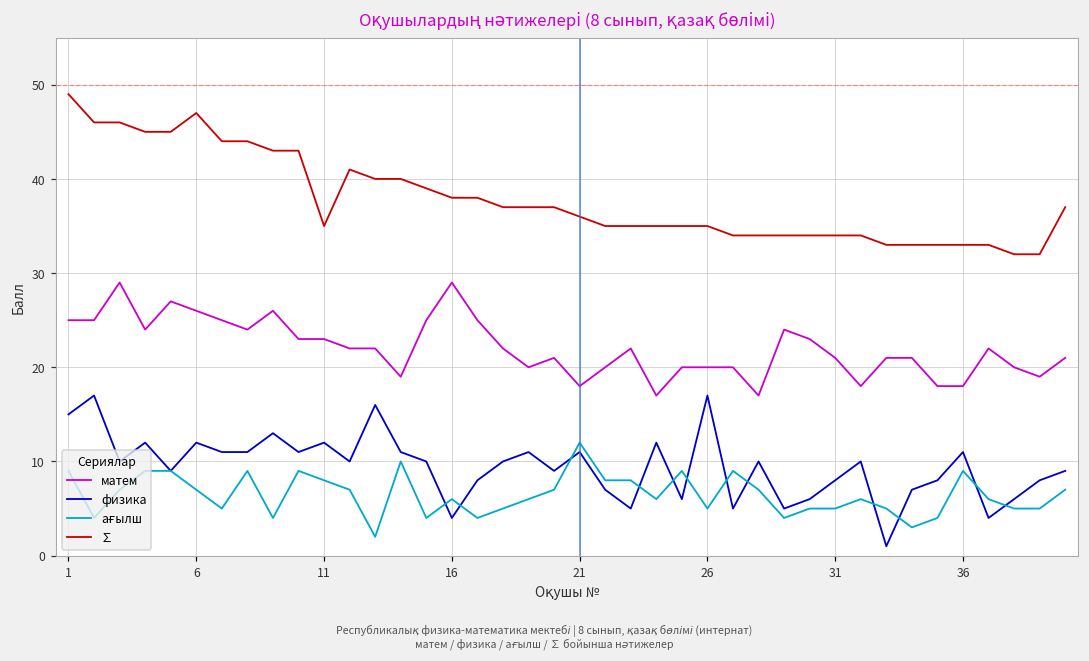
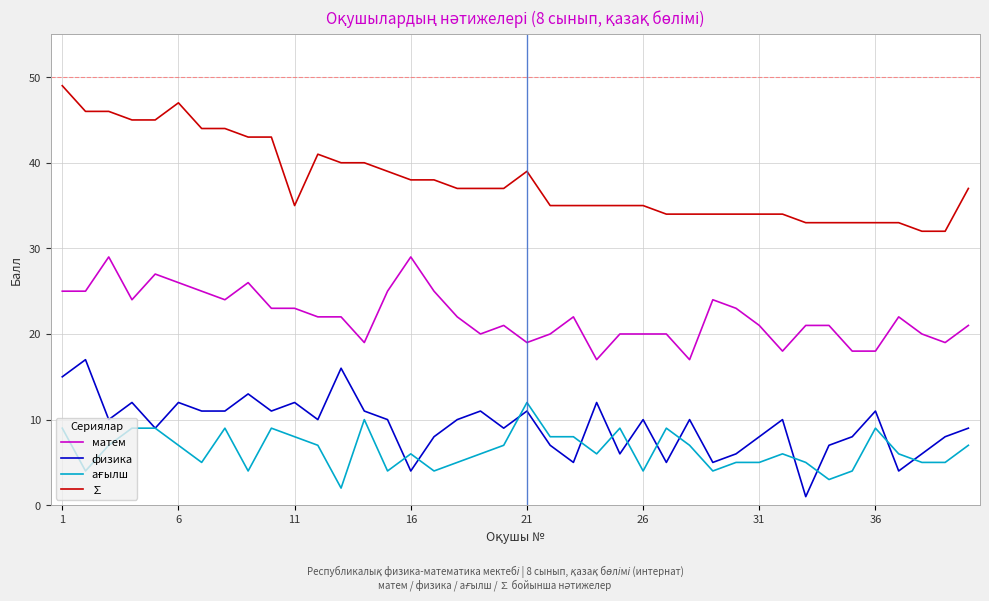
  {
    "матем": {
      "1": 25,
      "6": 26,
      "11": 23,
      "16": 29,
-     "21": 18,
+     "21": 19,
      "26": 20,
      "31": 21,
      "36": 18
    },
    "физика": {
      "1": 15,
      "6": 12,
      "11": 12,
      "16": 4,
      "21": 11,
-     "26": 17,
+     "26": 10,
      "31": 8,
      "36": 11
    },
    "ағылш": {
      "6": 7,
      "11": 8,
      "16": 6,
      "21": 12,
-     "26": 5,
+     "26": 4,
      "31": 5,
      "36": 9
    },
    "∑": {
      "1": 49,
      "6": 47,
      "11": 35,
      "16": 38,
-     "21": 36,
+     "21": 39,
      "26": 35,
      "31": 34,
      "36": 33
    }
  }
